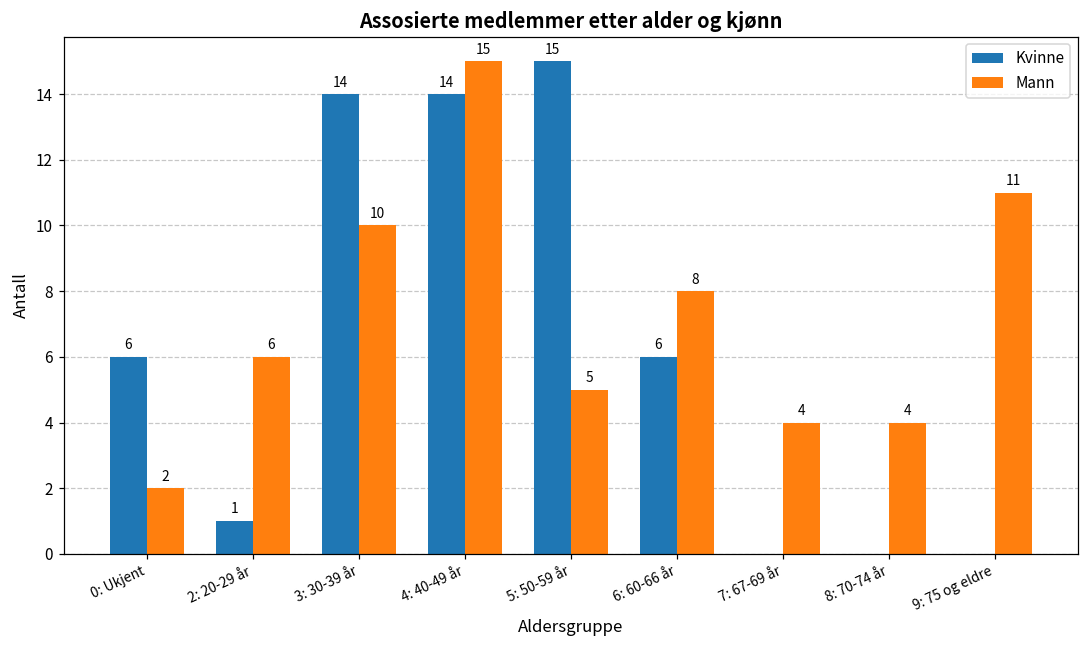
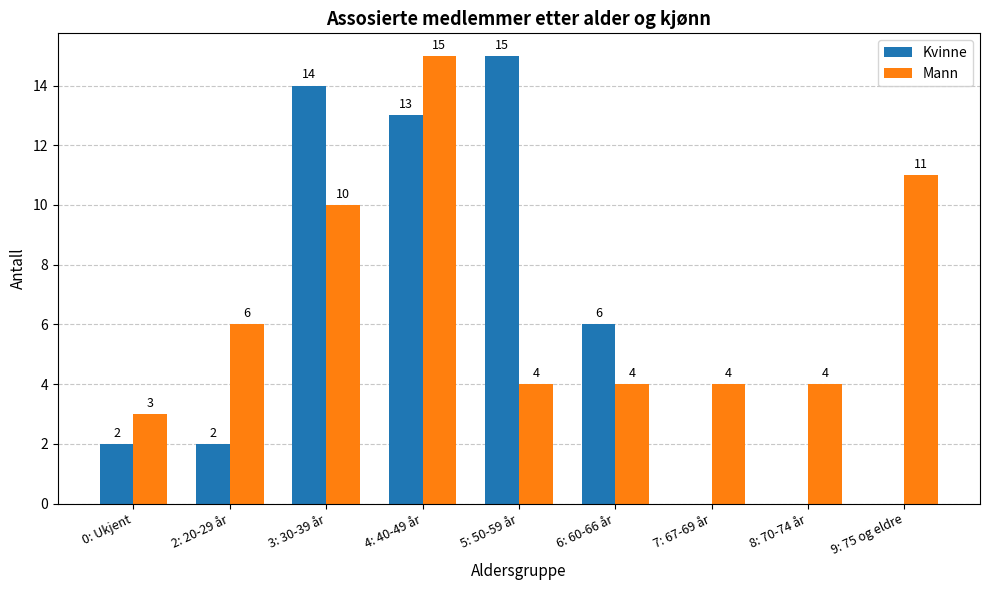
  {
    "Kvinne": {
-     "0: Ukjent": 6,
-     "2: 20-29 år": 1,
+     "0: Ukjent": 2,
+     "2: 20-29 år": 2,
      "3: 30-39 år": 14,
-     "4: 40-49 år": 14,
+     "4: 40-49 år": 13,
      "5: 50-59 år": 15,
      "6: 60-66 år": 6
    },
    "Mann": {
-     "0: Ukjent": 2,
+     "0: Ukjent": 3,
      "2: 20-29 år": 6,
      "3: 30-39 år": 10,
      "4: 40-49 år": 15,
-     "5: 50-59 år": 5,
-     "6: 60-66 år": 8,
+     "5: 50-59 år": 4,
+     "6: 60-66 år": 4,
      "7: 67-69 år": 4,
      "8: 70-74 år": 4,
      "9: 75 og eldre": 11
    }
  }
